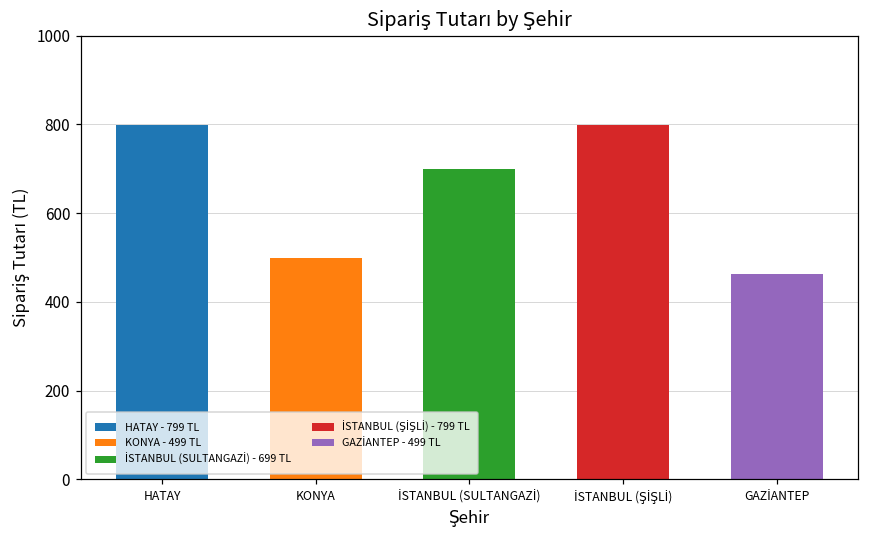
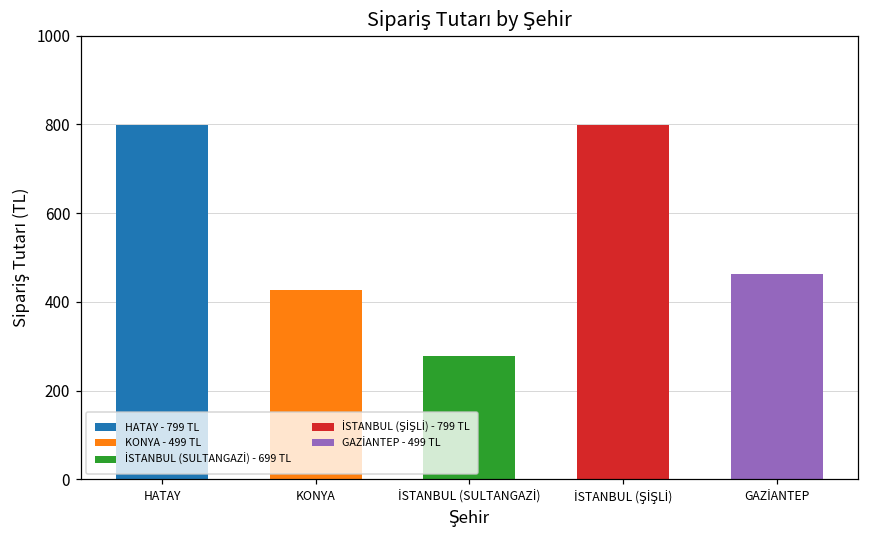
  {
    "HATAY": 800,
-   "KONYA": 500,
-   "İSTANBUL (SULTANGAZİ)": 700,
+   "KONYA": 430,
+   "İSTANBUL (SULTANGAZİ)": 280,
    "İSTANBUL (ŞİŞLİ)": 800,
    "GAZİANTEP": 460
  }
